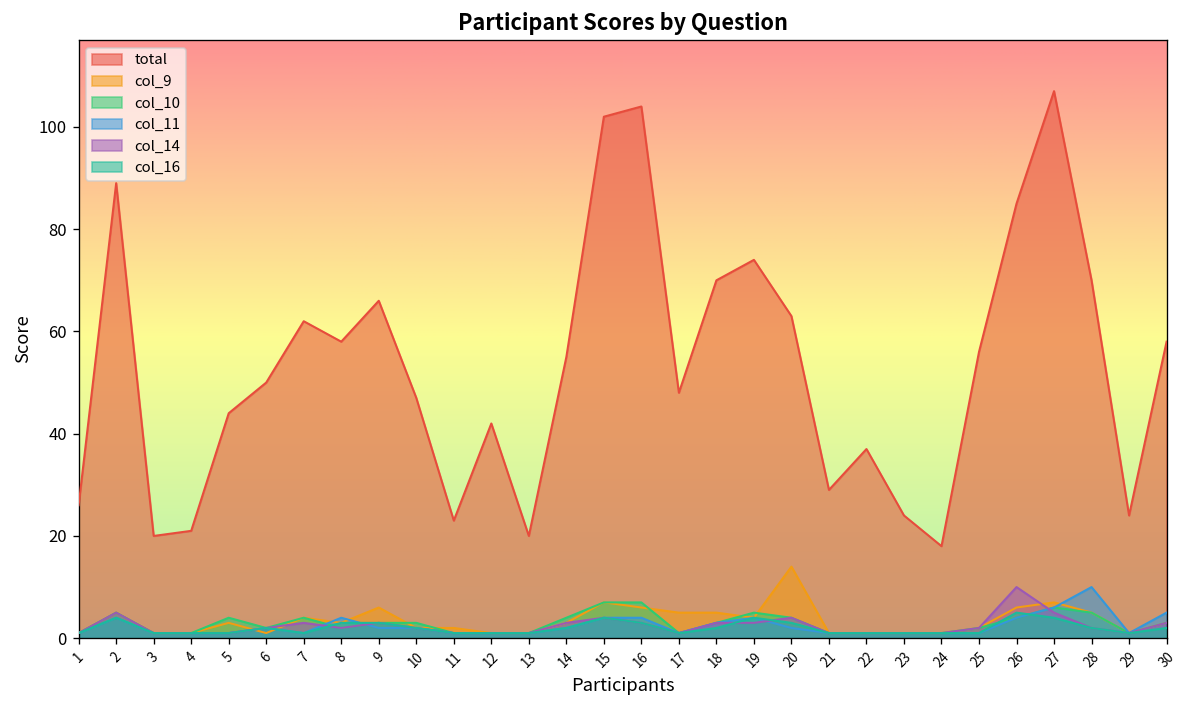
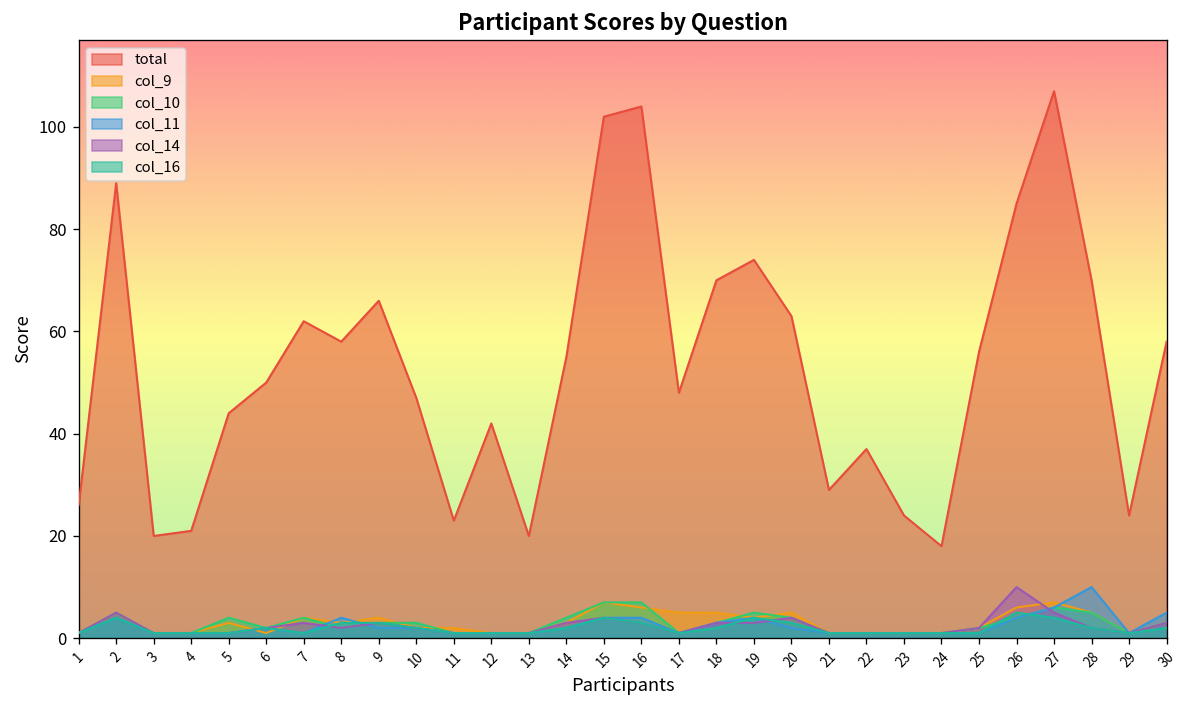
  {
    "total": {
      "1": 26,
      "3": 20,
      "4": 21,
      "5": 44,
      "6": 50,
      "7": 62,
      "8": 58,
      "9": 66,
      "10": 47,
      "11": 23,
      "12": 42,
      "13": 20,
      "14": 55,
      "15": 102,
      "16": 104,
      "17": 48,
      "18": 70,
      "19": 74,
      "20": 63,
      "21": 29,
      "22": 37,
      "23": 24,
      "24": 18,
      "25": 56,
      "26": 85,
      "27": 107,
      "28": 70,
      "29": 24,
      "30": 58
    },
    "col_9": {
      "5": 3,
      "6": 1,
-     "9": 6,
+     "9": 4,
      "11": 2,
      "16": 6,
      "17": 5,
      "18": 5,
-     "20": 14,
+     "20": 5,
      "26": 6,
      "27": 7
    },
    "col_11": {
      "8": 4,
      "9": 2,
      "16": 4,
      "20": 2,
      "28": 10,
      "30": 5
    },
    "col_14": {
      "7": 3,
      "19": 3,
      "26": 10,
      "27": 5
    }
  }
